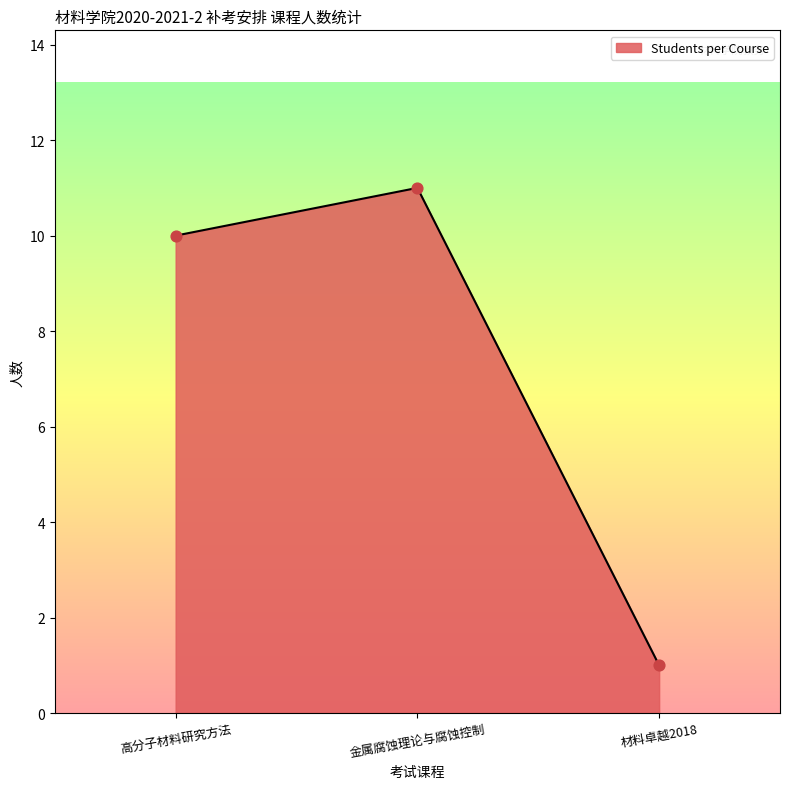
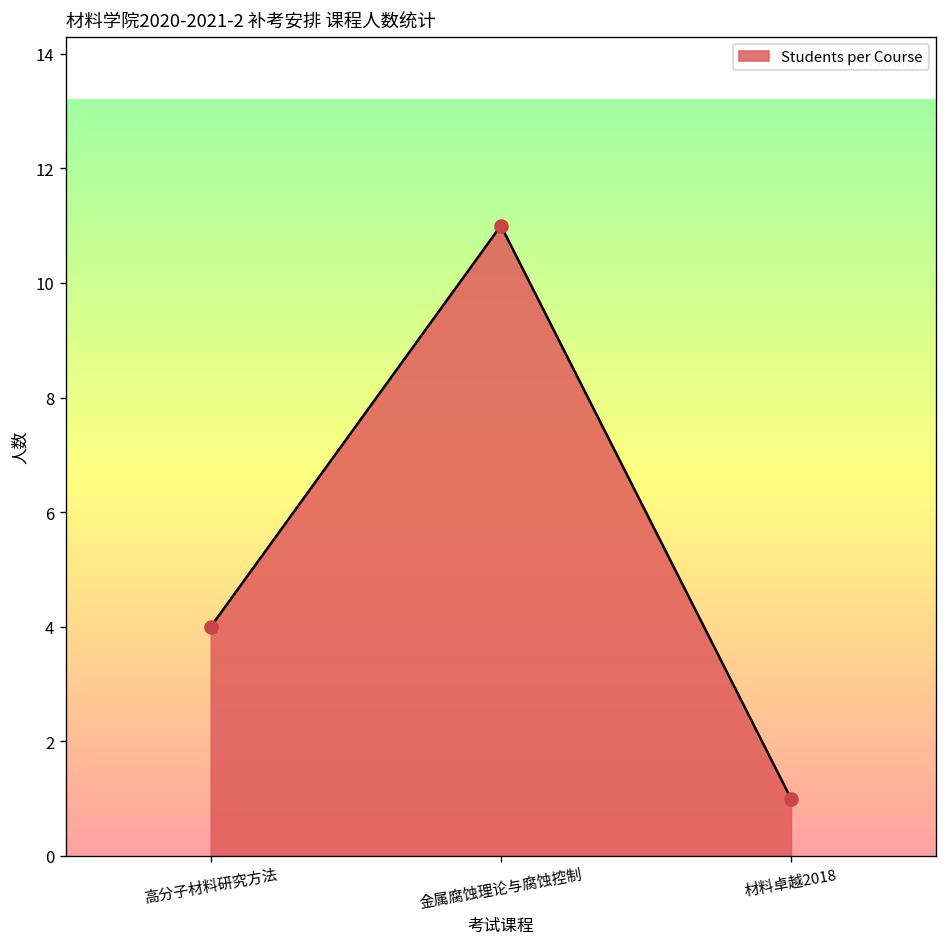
  {
-   "高分子材料研究方法": 10,
+   "高分子材料研究方法": 4,
    "金属腐蚀理论与腐蚀控制": 11,
    "材料卓越2018": 1
  }
